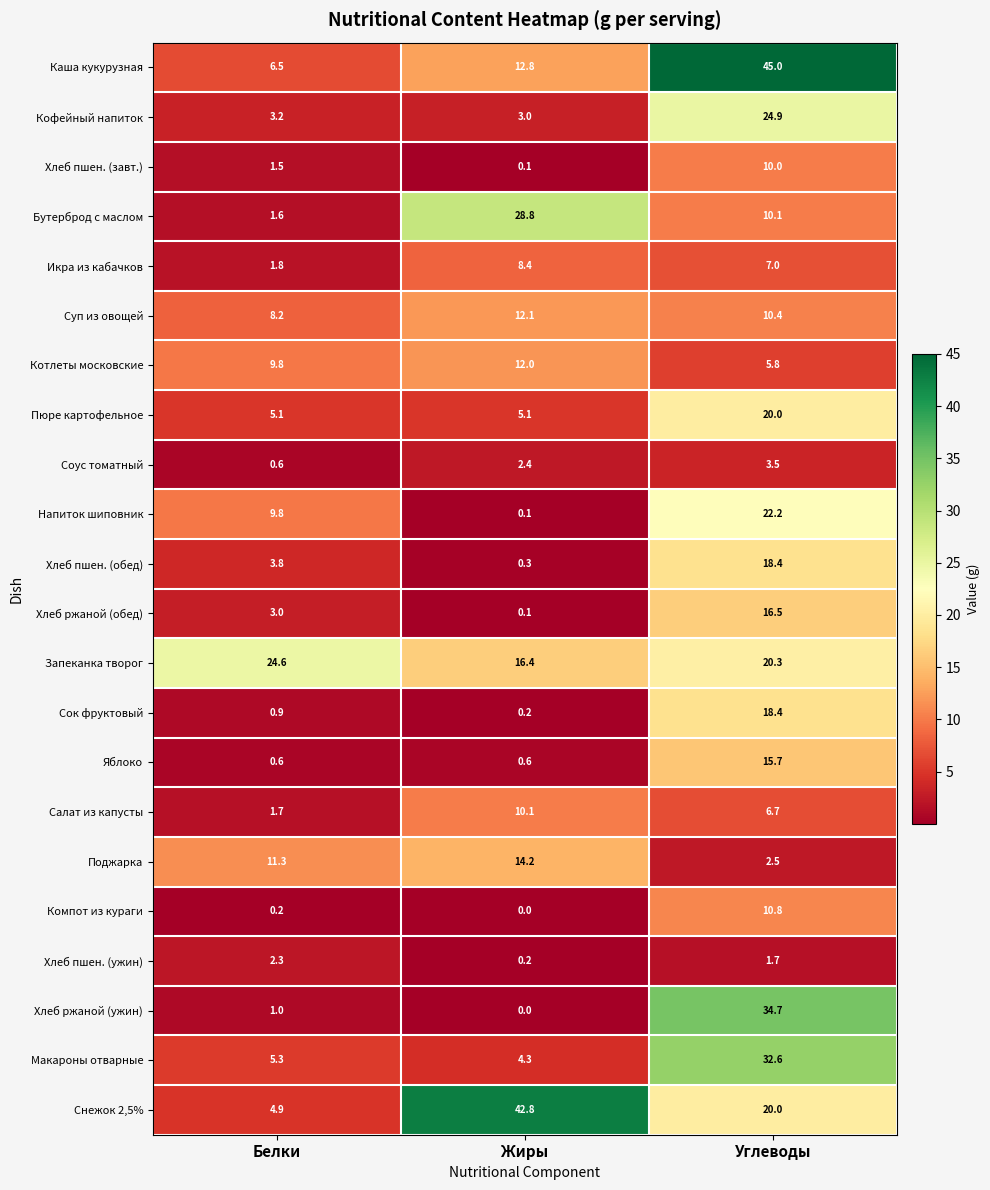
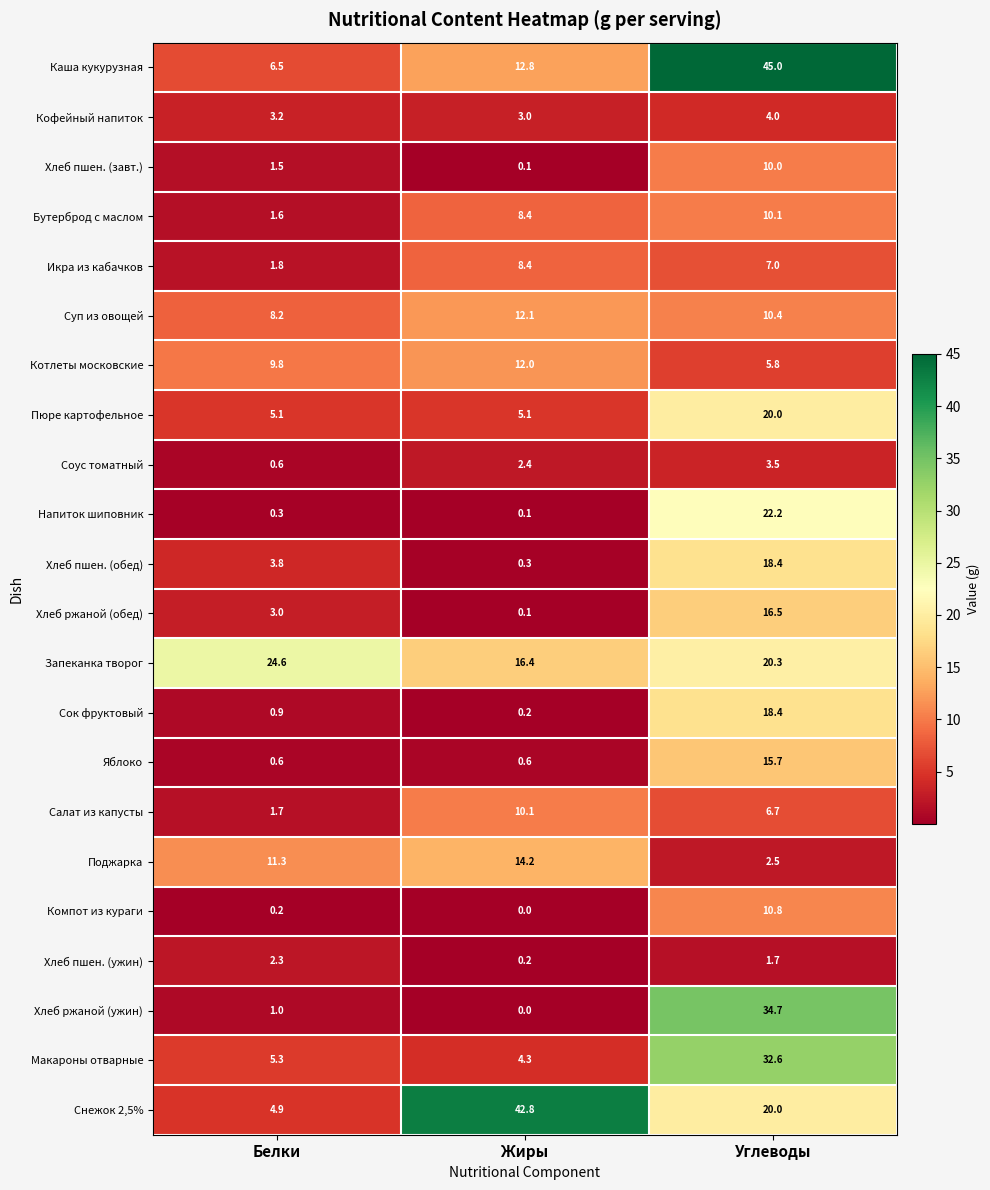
  {
    "Каша кукурузная": {
      "Белки": 6.5,
      "Жиры": 12.8,
      "Углеводы": 45.0
    },
    "Кофейный напиток": {
      "Белки": 3.2,
      "Жиры": 3.0,
-     "Углеводы": 24.9
+     "Углеводы": 4.0
    },
    "Хлеб пшен. (завт.)": {
      "Белки": 1.5,
      "Жиры": 0.1,
      "Углеводы": 10.0
    },
    "Бутерброд с маслом": {
      "Белки": 1.6,
-     "Жиры": 28.8,
+     "Жиры": 8.4,
      "Углеводы": 10.1
    },
    "Икра из кабачков": {
      "Белки": 1.8,
      "Жиры": 8.4,
      "Углеводы": 7.0
    },
    "Суп из овощей": {
      "Белки": 8.2,
      "Жиры": 12.1,
      "Углеводы": 10.4
    },
    "Котлеты московские": {
      "Белки": 9.8,
      "Жиры": 12.0,
      "Углеводы": 5.8
    },
    "Пюре картофельное": {
      "Белки": 5.1,
      "Жиры": 5.1,
      "Углеводы": 20.0
    },
    "Соус томатный": {
      "Белки": 0.6,
      "Жиры": 2.4,
      "Углеводы": 3.5
    },
    "Напиток шиповник": {
-     "Белки": 9.8,
+     "Белки": 0.3,
      "Жиры": 0.1,
      "Углеводы": 22.2
    },
    "Хлеб пшен. (обед)": {
      "Белки": 3.8,
      "Жиры": 0.3,
      "Углеводы": 18.4
    },
    "Хлеб ржаной (обед)": {
      "Белки": 3.0,
      "Жиры": 0.1,
      "Углеводы": 16.5
    },
    "Запеканка творог": {
      "Белки": 24.6,
      "Жиры": 16.4,
      "Углеводы": 20.3
    },
    "Сок фруктовый": {
      "Белки": 0.9,
      "Жиры": 0.2,
      "Углеводы": 18.4
    },
    "Яблоко": {
      "Белки": 0.6,
      "Жиры": 0.6,
      "Углеводы": 15.7
    },
    "Салат из капусты": {
      "Белки": 1.7,
      "Жиры": 10.1,
      "Углеводы": 6.7
    },
    "Поджарка": {
      "Белки": 11.3,
      "Жиры": 14.2,
      "Углеводы": 2.5
    },
    "Компот из кураги": {
      "Белки": 0.2,
      "Жиры": 0.0,
      "Углеводы": 10.8
    },
    "Хлеб пшен. (ужин)": {
      "Белки": 2.3,
      "Жиры": 0.2,
      "Углеводы": 1.7
    },
    "Хлеб ржаной (ужин)": {
      "Белки": 1.0,
      "Жиры": 0.0,
      "Углеводы": 34.7
    },
    "Макароны отварные": {
      "Белки": 5.3,
      "Жиры": 4.3,
      "Углеводы": 32.6
    },
    "Снежок 2,5%": {
      "Белки": 4.9,
      "Жиры": 42.8,
      "Углеводы": 20.0
    }
  }
